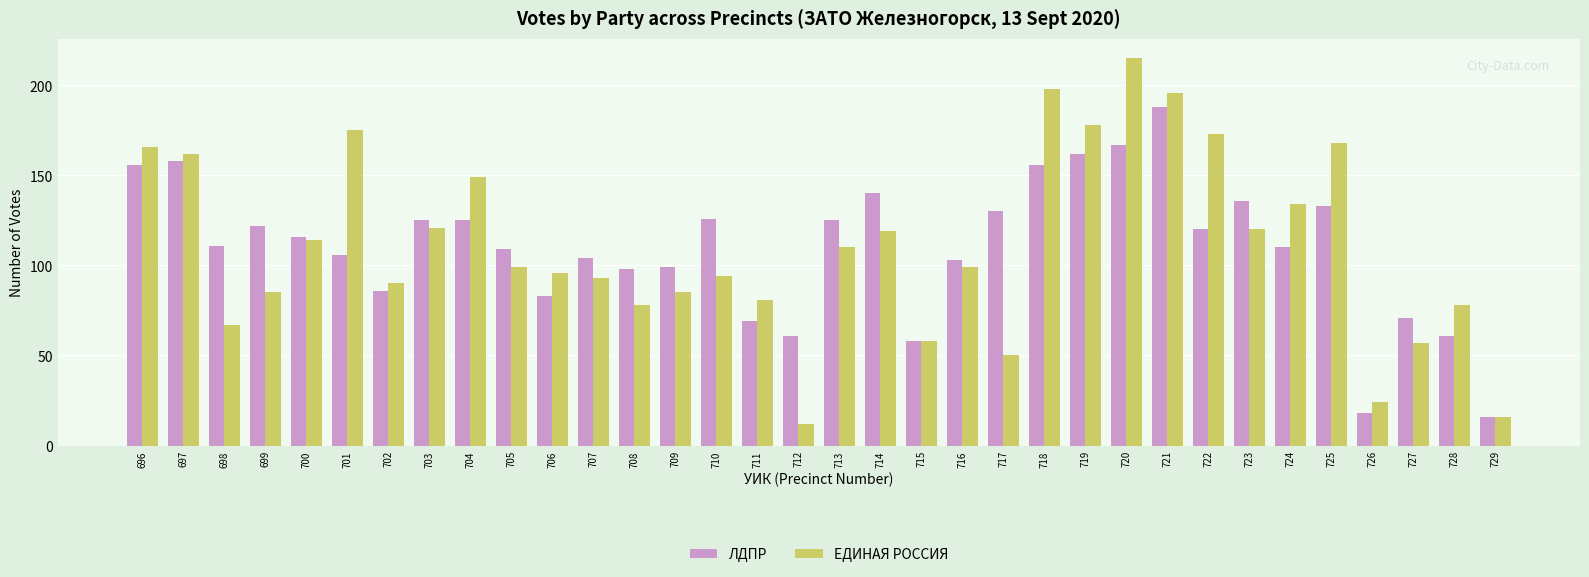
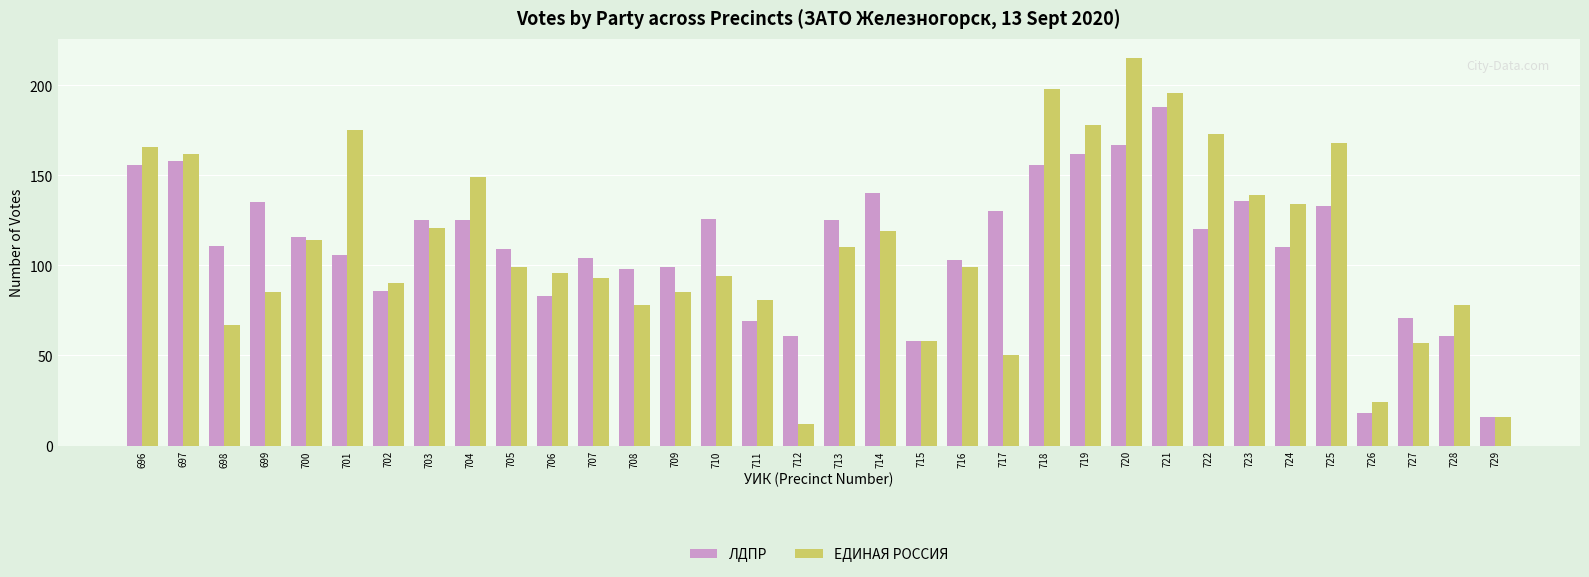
  {
    "ЛДПР": {
      "696": 156,
      "697": 158,
      "698": 111,
-     "699": 122,
+     "699": 135,
      "700": 116,
      "701": 106,
      "702": 86,
      "703": 125,
      "704": 125,
      "705": 109,
      "706": 83,
      "707": 104,
      "708": 98,
      "709": 99,
      "710": 126,
      "711": 69,
      "712": 61,
      "713": 125,
      "714": 140,
      "715": 58,
      "716": 103,
      "717": 130,
      "718": 156,
      "719": 162,
      "720": 167,
      "721": 188,
      "722": 120,
      "723": 136,
      "724": 110,
      "725": 133,
      "726": 18,
      "727": 71,
      "728": 61,
      "729": 16
    },
    "ЕДИНАЯ РОССИЯ": {
      "696": 166,
      "697": 162,
      "698": 67,
      "699": 85,
      "700": 114,
      "701": 175,
      "702": 90,
      "703": 121,
      "704": 149,
      "705": 99,
      "706": 96,
      "707": 93,
      "708": 78,
      "709": 85,
      "710": 94,
      "711": 81,
      "712": 12,
      "713": 110,
      "714": 119,
      "715": 58,
      "716": 99,
      "717": 50,
      "718": 198,
      "719": 178,
      "720": 215,
      "721": 196,
      "722": 173,
-     "723": 120,
+     "723": 139,
      "724": 134,
      "725": 168,
      "726": 24,
      "727": 57,
      "728": 78,
      "729": 16
    }
  }
